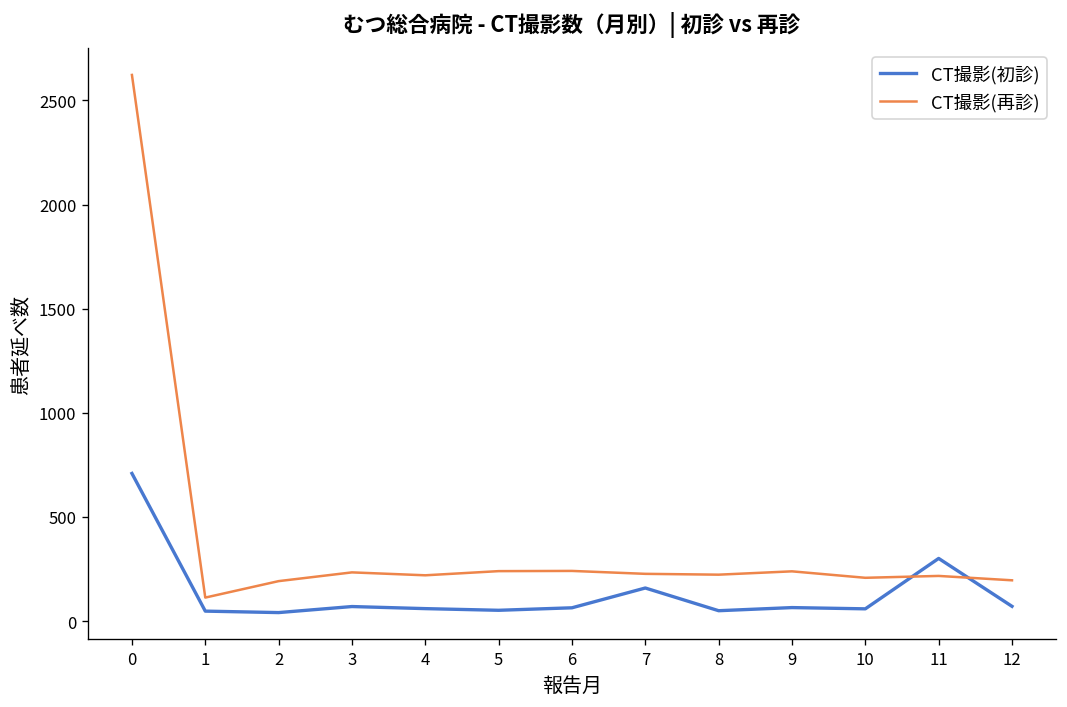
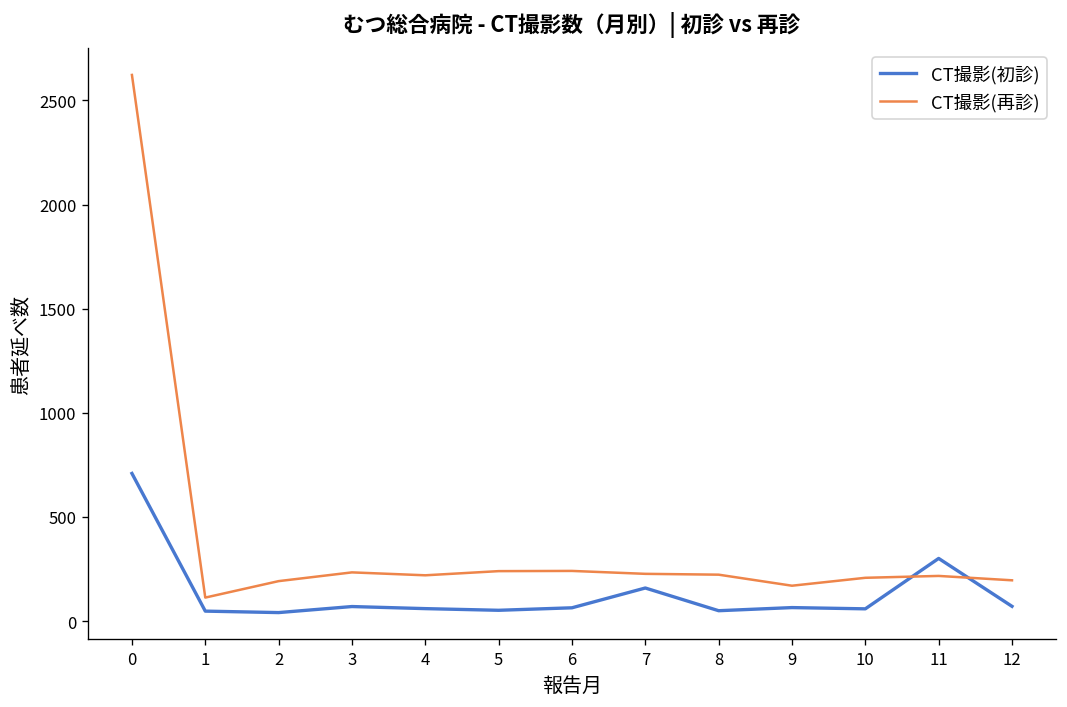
  {
    "CT撮影(初診)": {
      "0": 710,
      "1": 50,
      "2": 40,
      "3": 70,
      "4": 60,
      "5": 50,
      "6": 60,
      "7": 160,
      "8": 50,
      "9": 70,
      "10": 60,
      "11": 300,
      "12": 70
    },
    "CT撮影(再診)": {
      "0": 2620,
      "1": 110,
      "2": 190,
      "3": 230,
      "4": 220,
      "5": 240,
      "6": 240,
      "7": 230,
      "8": 220,
-     "9": 240,
+     "9": 170,
      "10": 210,
      "11": 220,
      "12": 200
    }
  }
